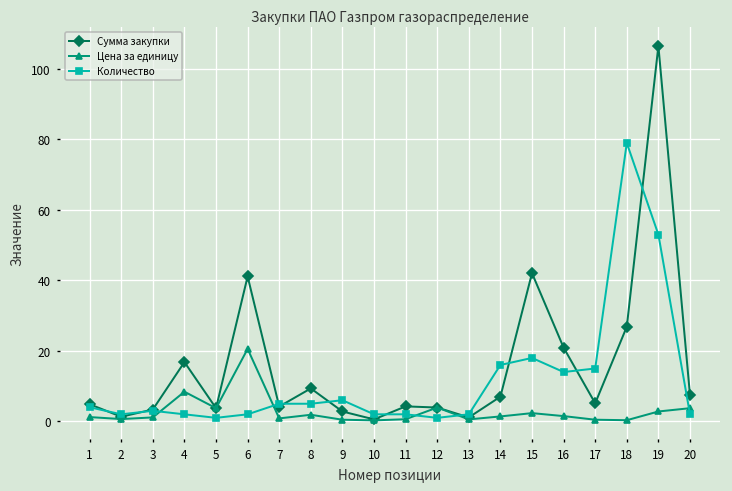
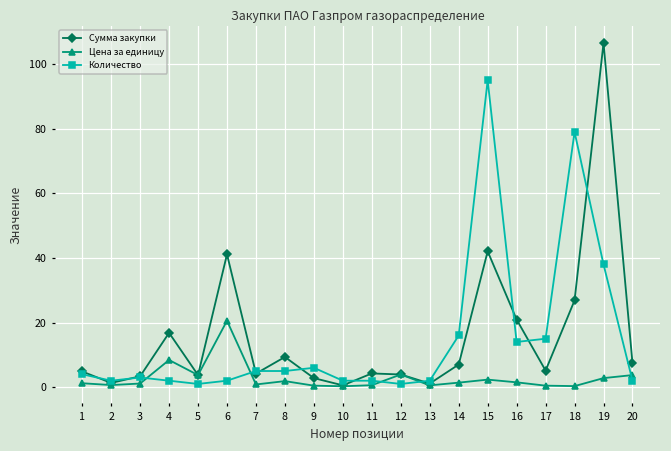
  {
    "Количество": {
      "4": 2,
      "5": 1,
      "6": 2,
      "8": 5,
      "9": 6,
      "10": 2,
      "11": 2,
      "12": 1,
      "13": 2,
      "14": 16,
-     "15": 18,
+     "15": 95,
      "16": 14,
      "17": 15,
      "18": 79,
-     "19": 53,
+     "19": 38,
      "20": 2
    }
  }
